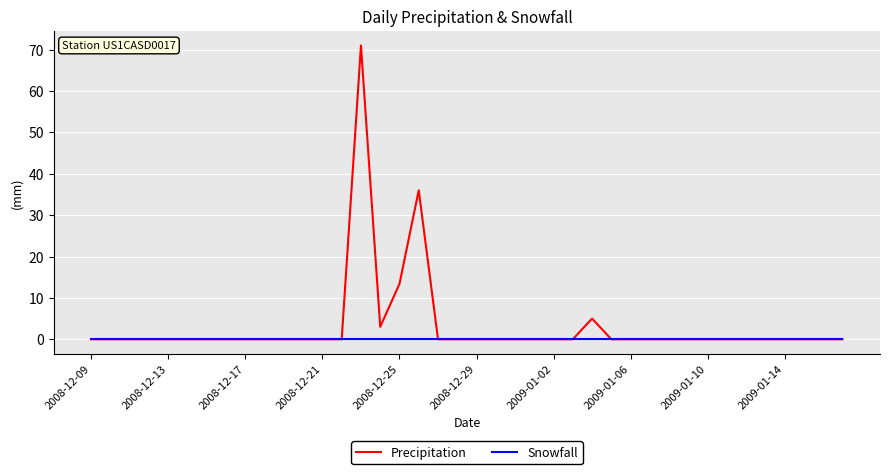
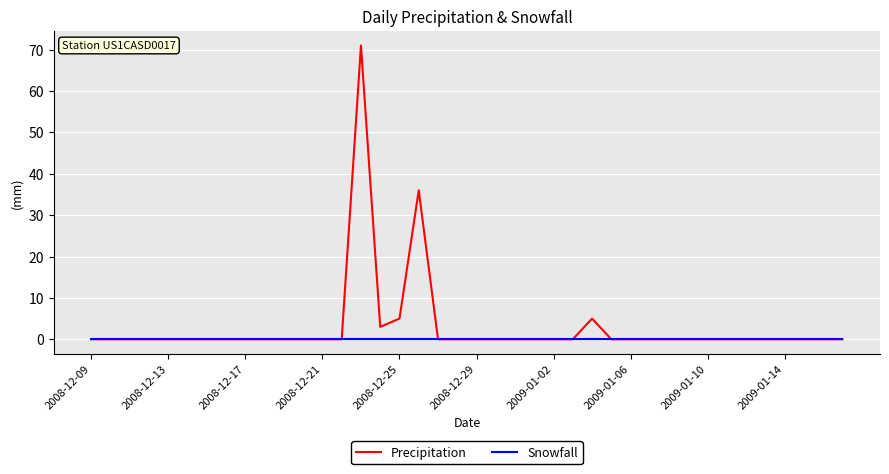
  {
    "Precipitation": {
-     "2008-12-25": 13
+     "2008-12-25": 5
    },
    "Snowfall": {
      "2008-12-25": 0
    }
  }
